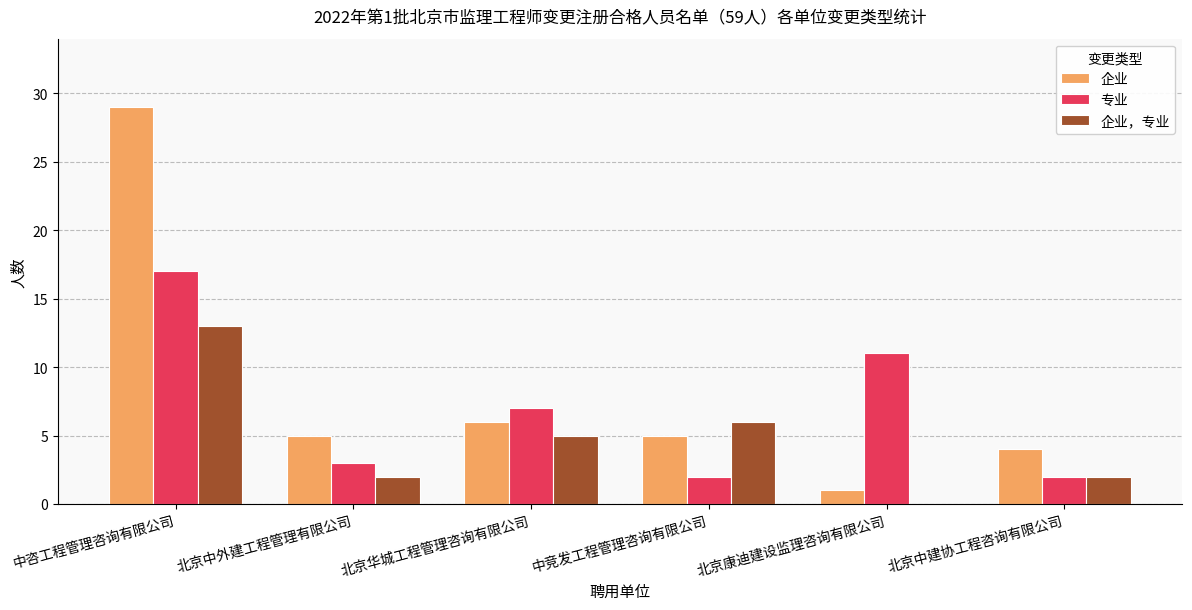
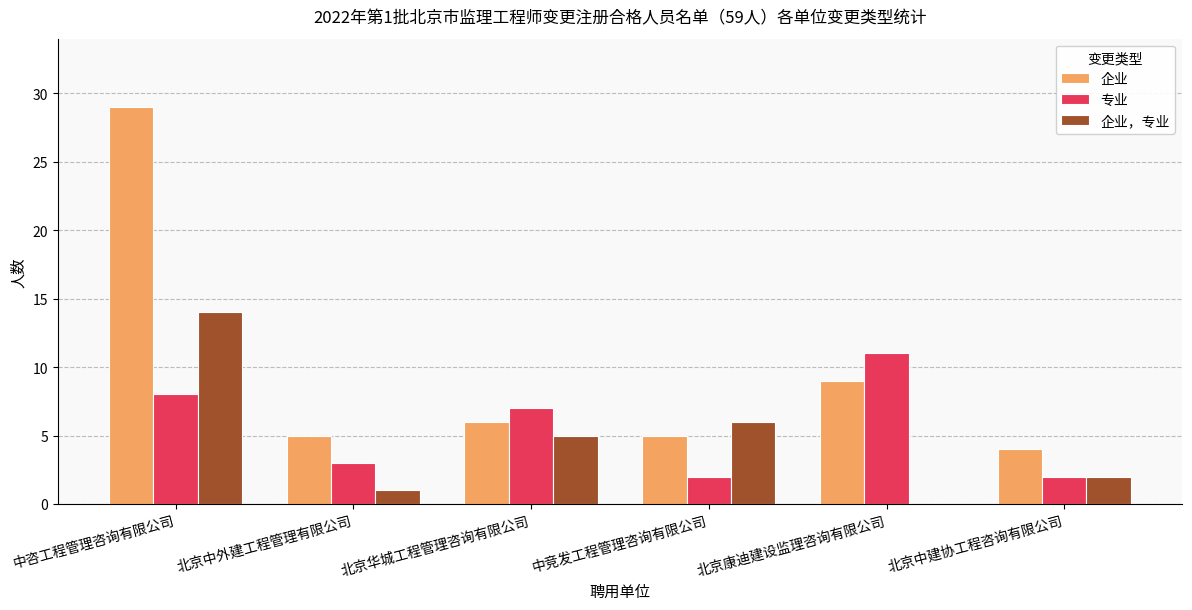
  {
    "企业": {
      "中咨工程管理咨询有限公司": 29,
      "北京中外建工程管理有限公司": 5,
      "北京华城工程管理咨询有限公司": 6,
      "中竞发工程管理咨询有限公司": 5,
-     "北京康迪建设监理咨询有限公司": 1,
+     "北京康迪建设监理咨询有限公司": 9,
      "北京中建协工程咨询有限公司": 4
    },
    "专业": {
-     "中咨工程管理咨询有限公司": 17,
+     "中咨工程管理咨询有限公司": 8,
      "北京中外建工程管理有限公司": 3,
      "北京华城工程管理咨询有限公司": 7,
      "中竞发工程管理咨询有限公司": 2,
      "北京康迪建设监理咨询有限公司": 11,
      "北京中建协工程咨询有限公司": 2
    },
    "企业，专业": {
-     "中咨工程管理咨询有限公司": 13,
-     "北京中外建工程管理有限公司": 2,
+     "中咨工程管理咨询有限公司": 14,
+     "北京中外建工程管理有限公司": 1,
      "北京华城工程管理咨询有限公司": 5,
      "中竞发工程管理咨询有限公司": 6,
      "北京康迪建设监理咨询有限公司": 0,
      "北京中建协工程咨询有限公司": 2
    }
  }
